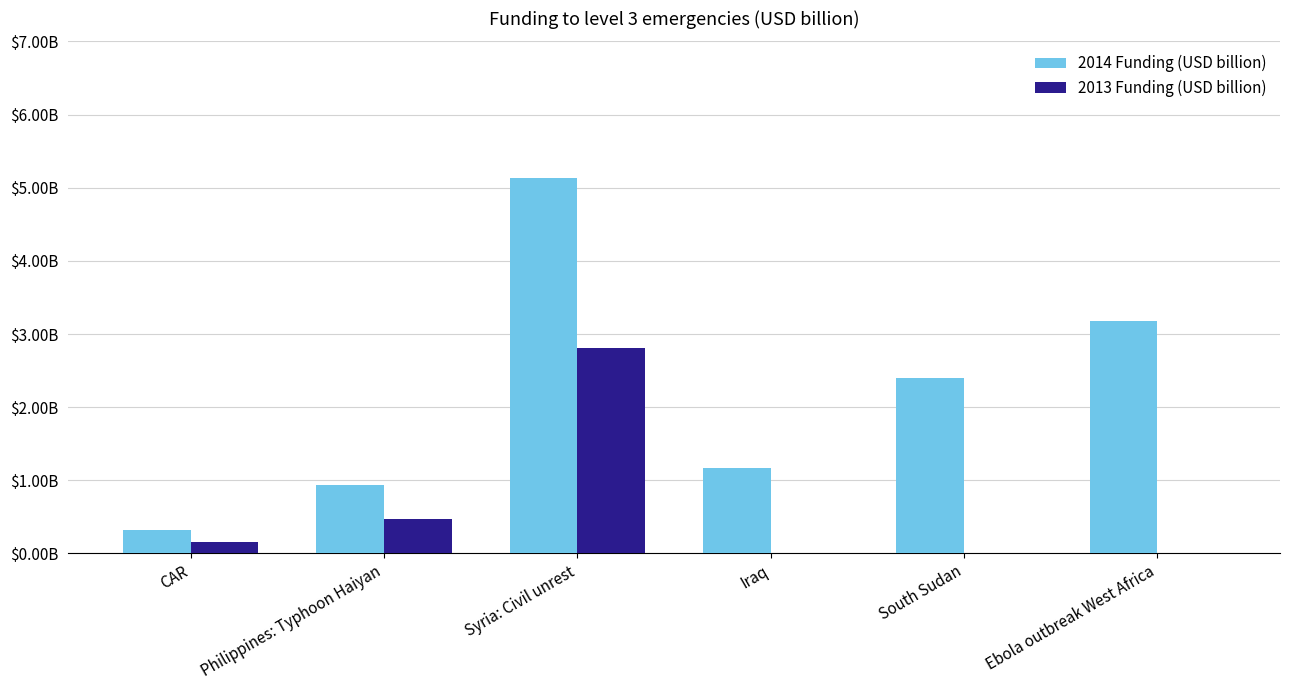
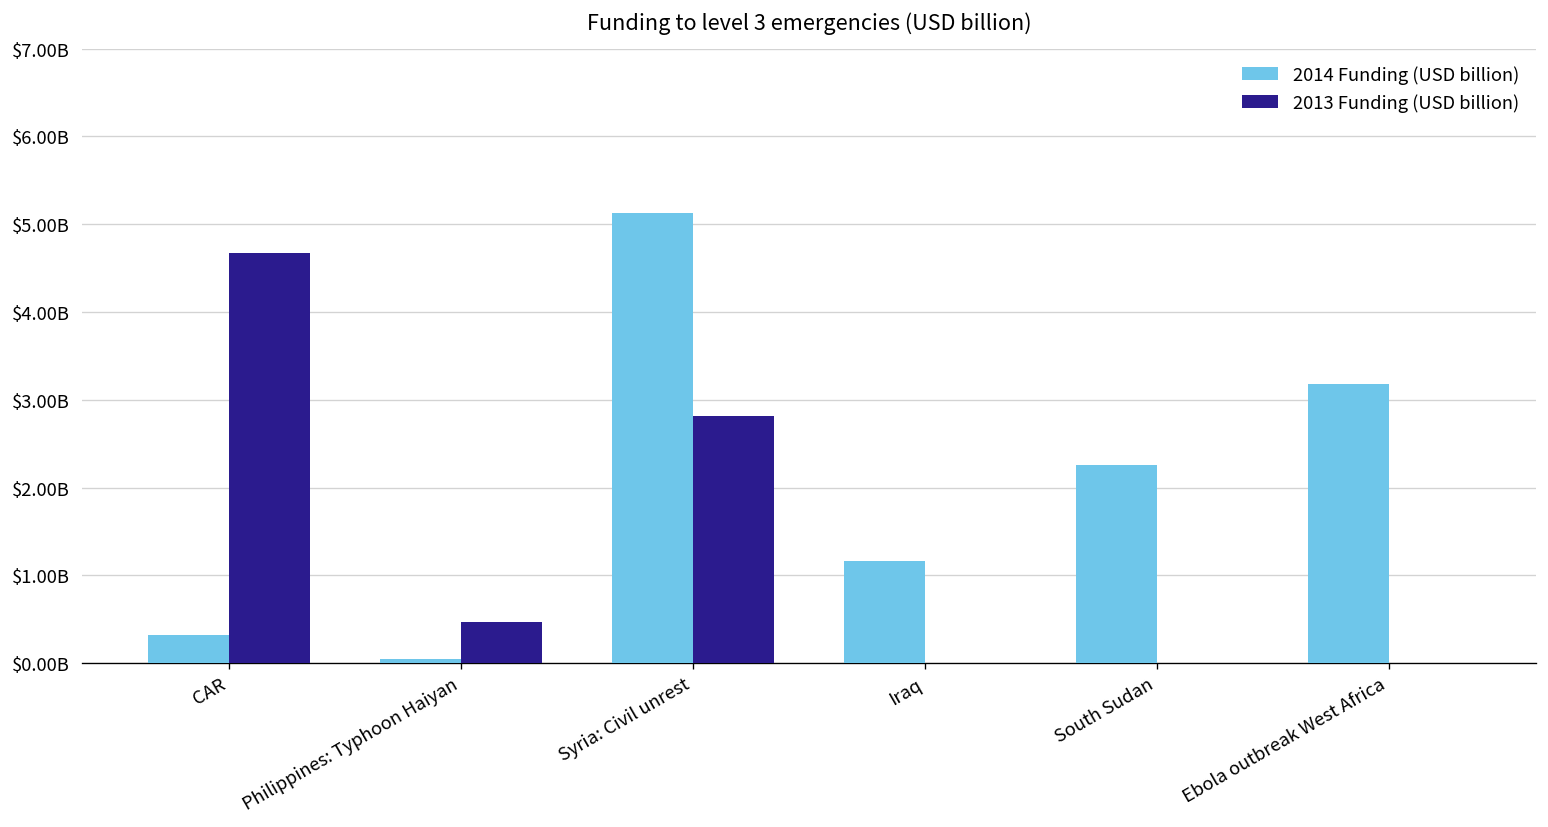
  {
    "2014 Funding (USD billion)": {
      "CAR": "$300000000",
-     "Philippines: Typhoon Haiyan": "$900000000",
+     "Philippines: Typhoon Haiyan": "$100000000",
      "Syria: Civil unrest": "$5100000000",
      "Iraq": "$1200000000",
-     "South Sudan": "$2400000000",
+     "South Sudan": "$2300000000",
      "Ebola outbreak West Africa": "$3200000000"
    },
    "2013 Funding (USD billion)": {
-     "CAR": "$200000000",
+     "CAR": "$4700000000",
      "Philippines: Typhoon Haiyan": "$500000000",
      "Syria: Civil unrest": "$2800000000",
      "Iraq": "$0",
      "South Sudan": "$0",
      "Ebola outbreak West Africa": "$0"
    }
  }
